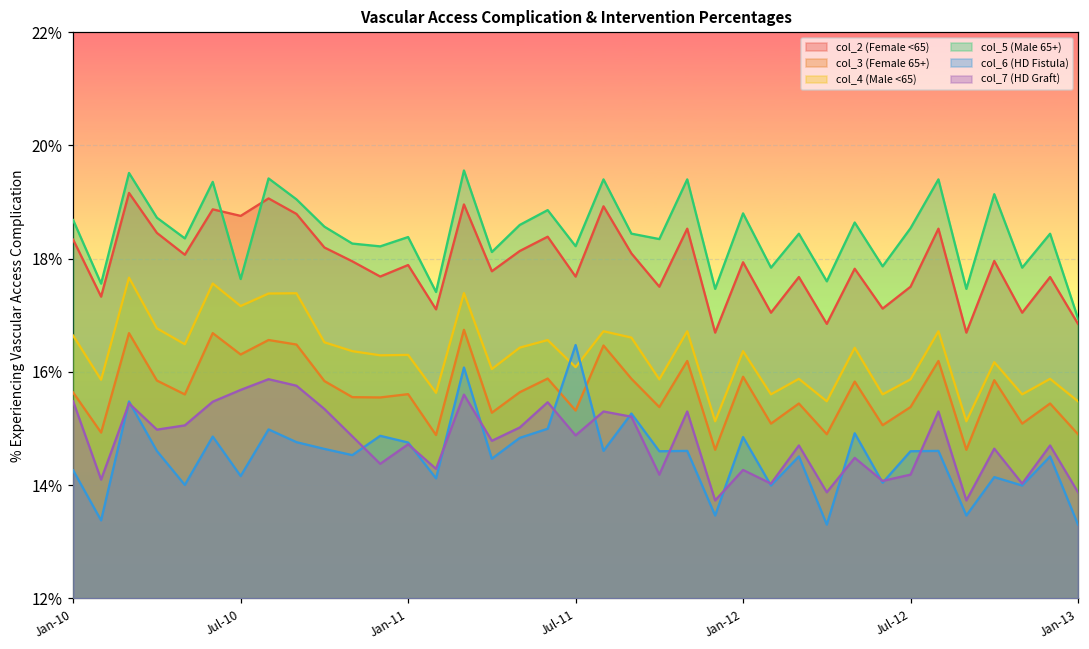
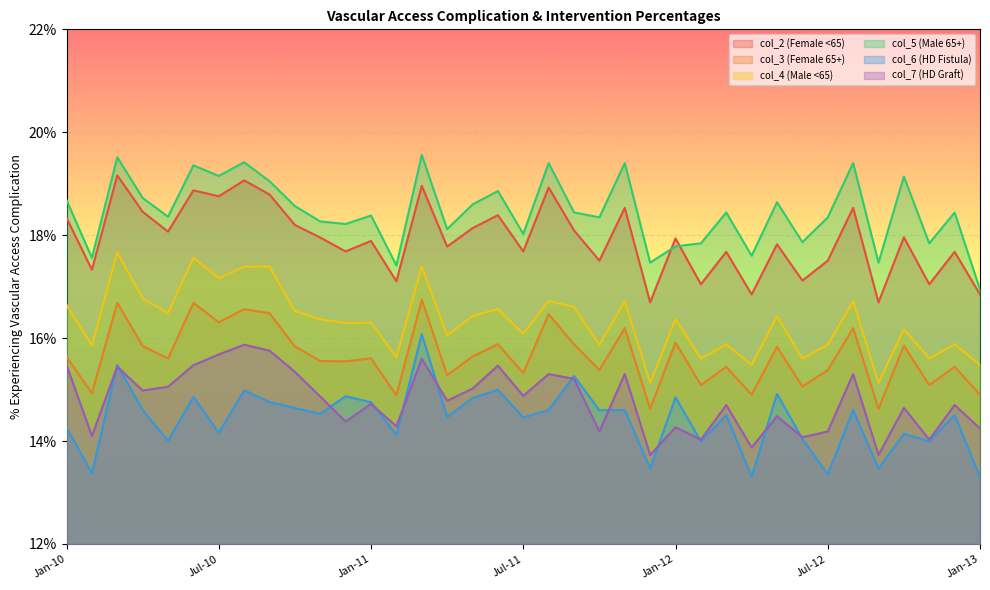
  {
    "col_5 (Male 65+)": {
      "Jan-10": "18.7%",
-     "Jul-10": "17.6%",
+     "Jul-10": "19.2%",
      "Jan-11": "18.4%",
-     "Jul-11": "18.2%",
-     "Jan-12": "18.8%",
-     "Jul-12": "18.5%",
+     "Jul-11": "18.0%",
+     "Jan-12": "17.8%",
+     "Jul-12": "18.3%",
      "Jan-13": "16.9%"
    },
    "col_6 (HD Fistula)": {
      "Jan-10": "14.3%",
      "Jul-10": "14.2%",
-     "Jul-11": "16.5%",
+     "Jul-11": "14.5%",
      "Jan-12": "14.8%",
-     "Jul-12": "14.6%",
+     "Jul-12": "13.4%",
      "Jan-13": "13.3%"
    },
    "col_7 (HD Graft)": {
      "Jan-10": "15.5%",
      "Jul-10": "15.7%",
      "Jul-11": "14.9%",
      "Jan-12": "14.3%",
      "Jul-12": "14.2%",
-     "Jan-13": "13.9%"
+     "Jan-13": "14.2%"
    }
  }
